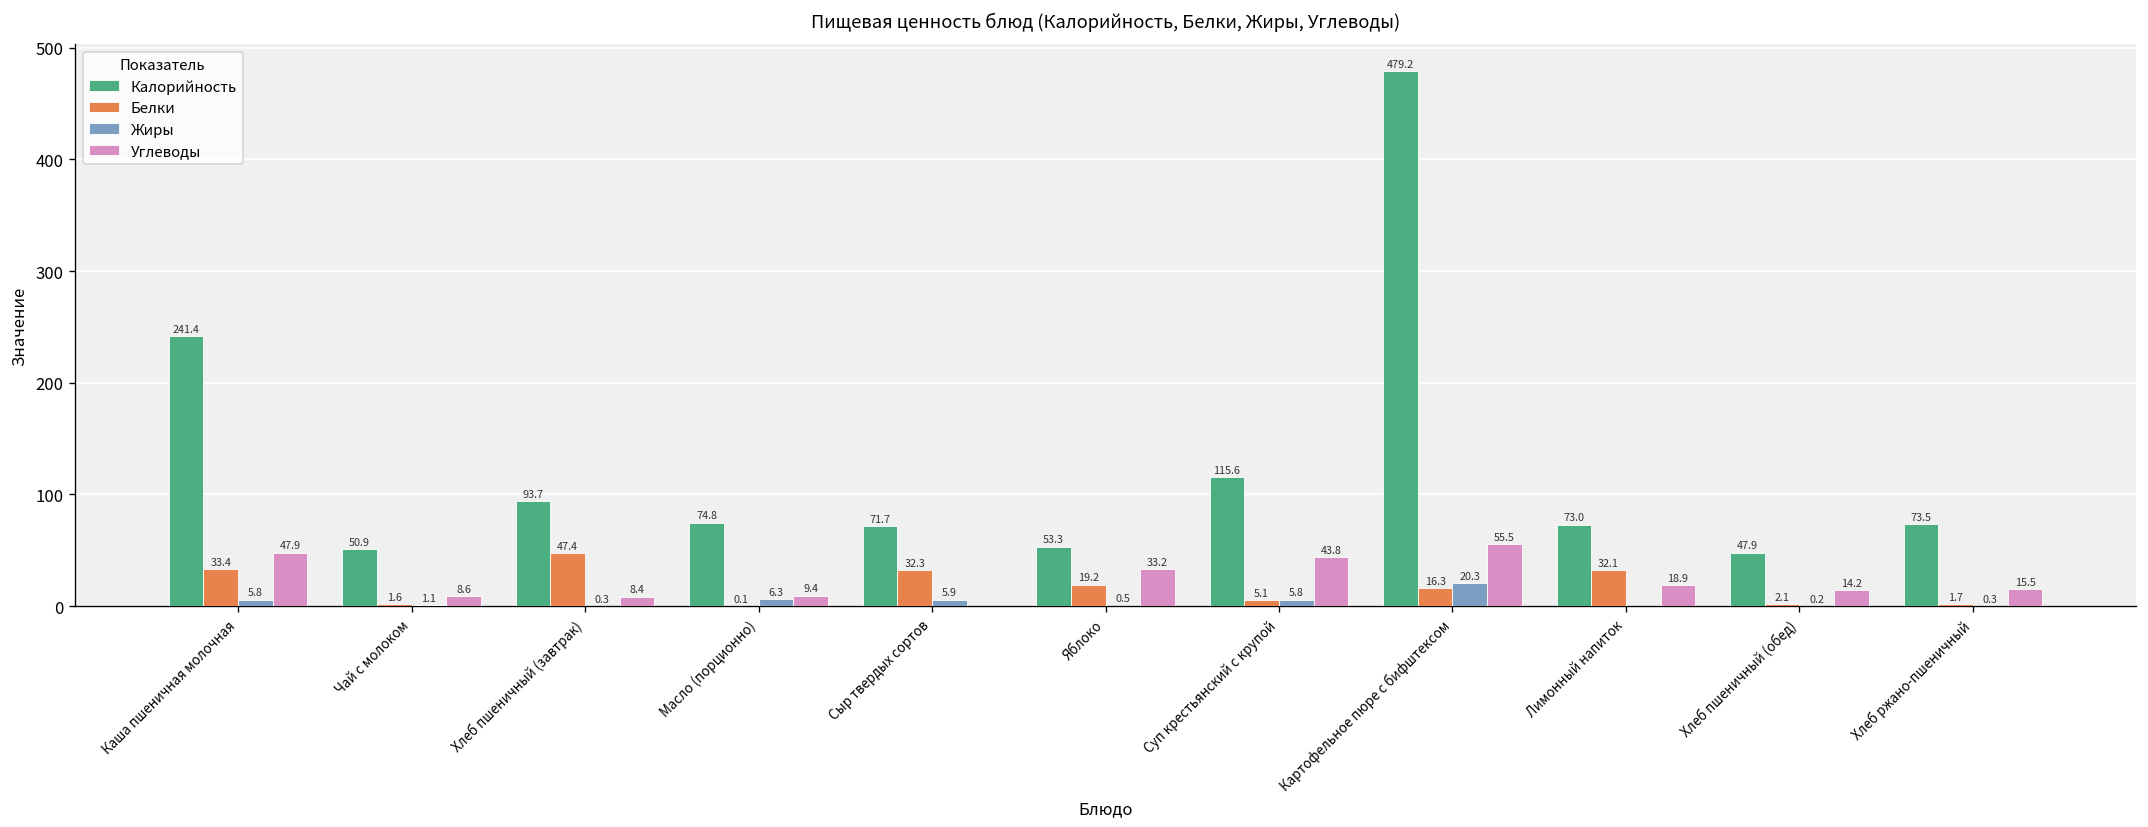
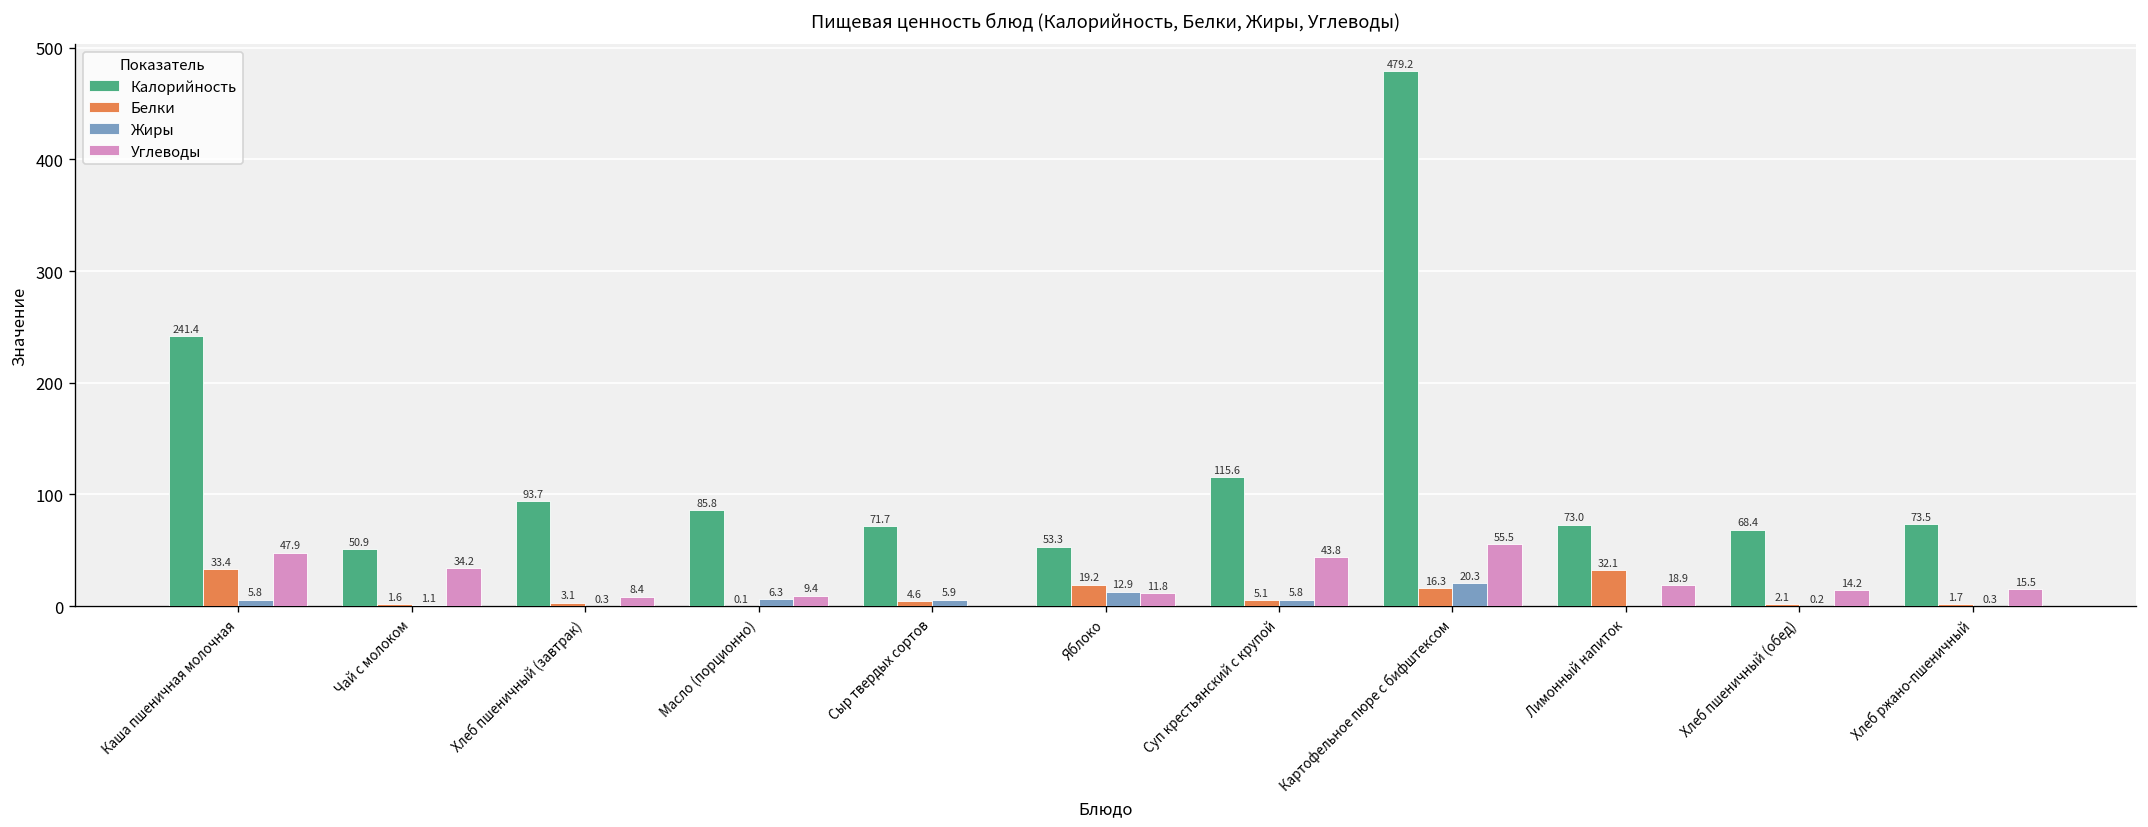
  {
    "Калорийность": {
      "Каша пшеничная молочная": 241.4,
      "Чай с молоком": 50.9,
      "Хлеб пшеничный (завтрак)": 93.7,
-     "Масло (порционно)": 74.8,
+     "Масло (порционно)": 85.8,
      "Сыр твердых сортов": 71.7,
      "Яблоко": 53.3,
      "Суп крестьянский с крупой": 115.6,
      "Картофельное пюре с бифштексом": 479.2,
      "Лимонный напиток": 73.0,
-     "Хлеб пшеничный (обед)": 47.9,
+     "Хлеб пшеничный (обед)": 68.4,
      "Хлеб ржано-пшеничный": 73.5
    },
    "Белки": {
      "Каша пшеничная молочная": 33.4,
      "Чай с молоком": 1.6,
-     "Хлеб пшеничный (завтрак)": 47.4,
+     "Хлеб пшеничный (завтрак)": 3.1,
      "Масло (порционно)": 0.1,
-     "Сыр твердых сортов": 32.3,
+     "Сыр твердых сортов": 4.6,
      "Яблоко": 19.2,
      "Суп крестьянский с крупой": 5.1,
      "Картофельное пюре с бифштексом": 16.3,
      "Лимонный напиток": 32.1,
      "Хлеб пшеничный (обед)": 2.1,
      "Хлеб ржано-пшеничный": 1.7
    },
    "Жиры": {
      "Каша пшеничная молочная": 5.8,
      "Чай с молоком": 1.1,
      "Хлеб пшеничный (завтрак)": 0.3,
      "Масло (порционно)": 6.3,
      "Сыр твердых сортов": 5.9,
-     "Яблоко": 0.5,
+     "Яблоко": 12.9,
      "Суп крестьянский с крупой": 5.8,
      "Картофельное пюре с бифштексом": 20.3,
      "Хлеб пшеничный (обед)": 0.2,
      "Хлеб ржано-пшеничный": 0.3
    },
    "Углеводы": {
      "Каша пшеничная молочная": 47.9,
-     "Чай с молоком": 8.6,
+     "Чай с молоком": 34.2,
      "Хлеб пшеничный (завтрак)": 8.4,
      "Масло (порционно)": 9.4,
-     "Яблоко": 33.2,
+     "Яблоко": 11.8,
      "Суп крестьянский с крупой": 43.8,
      "Картофельное пюре с бифштексом": 55.5,
      "Лимонный напиток": 18.9,
      "Хлеб пшеничный (обед)": 14.2,
      "Хлеб ржано-пшеничный": 15.5
    }
  }
